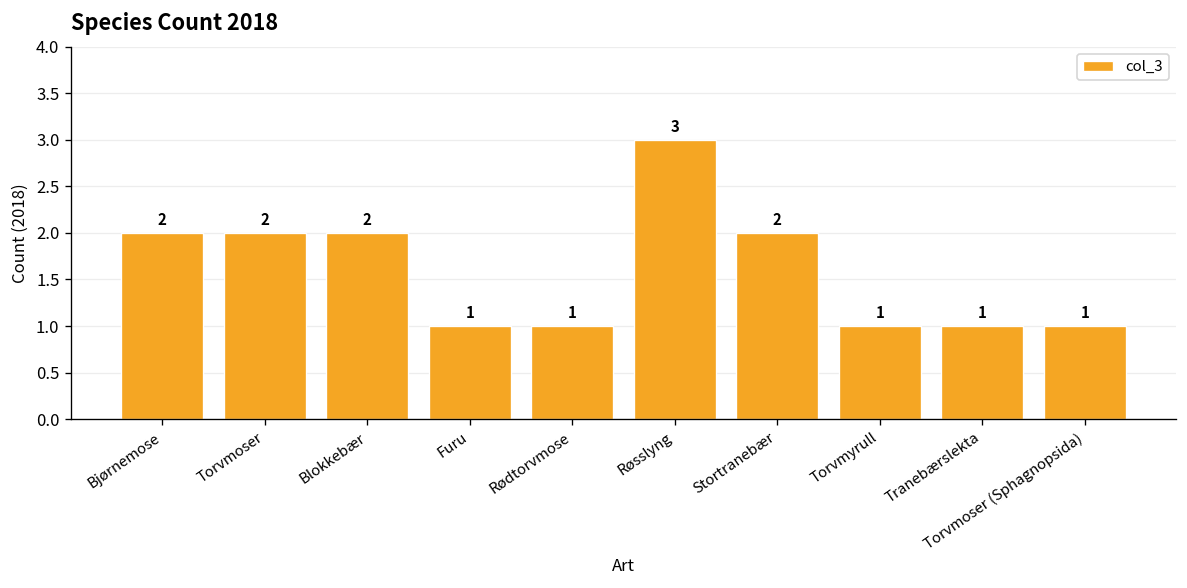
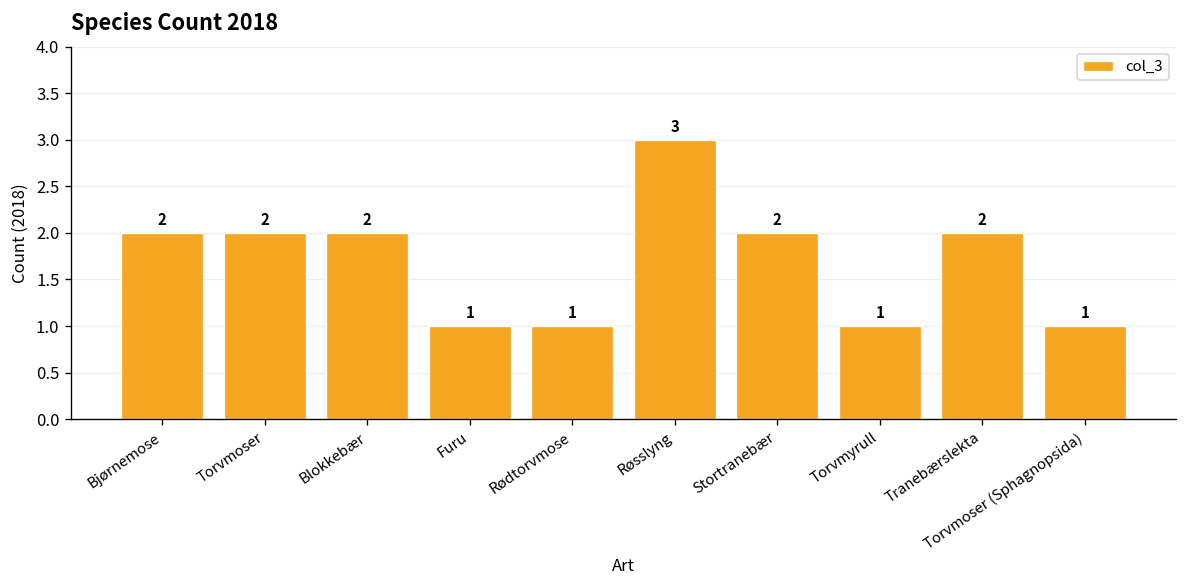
  {
    "Bjørnemose": 2,
    "Torvmoser": 2,
    "Blokkebær": 2,
    "Furu": 1,
    "Rødtorvmose": 1,
    "Røsslyng": 3,
    "Stortranebær": 2,
    "Torvmyrull": 1,
-   "Tranebærslekta": 1,
+   "Tranebærslekta": 2,
    "Torvmoser (Sphagnopsida)": 1
  }
